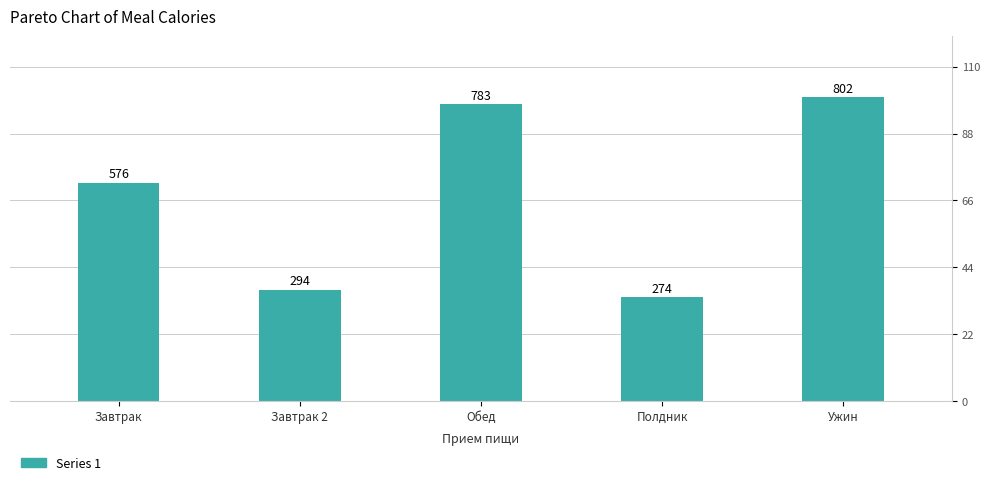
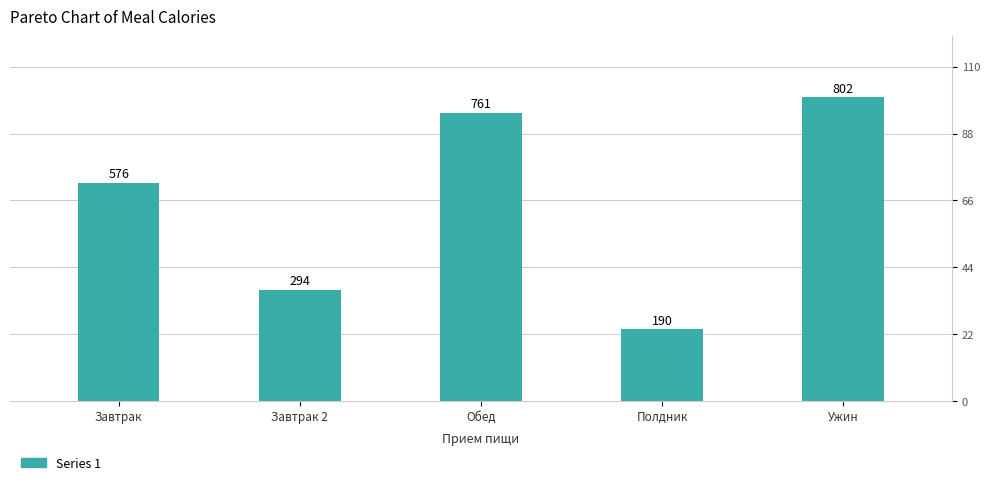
  {
    "Завтрак": 576,
    "Завтрак 2": 294,
-   "Обед": 783,
-   "Полдник": 274,
+   "Обед": 761,
+   "Полдник": 190,
    "Ужин": 802
  }
